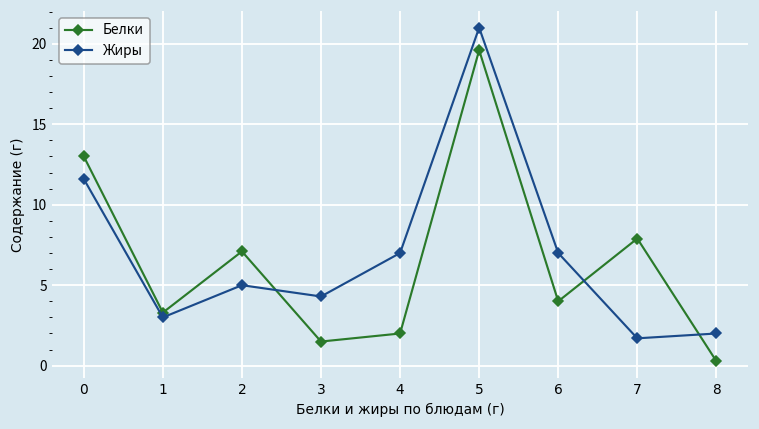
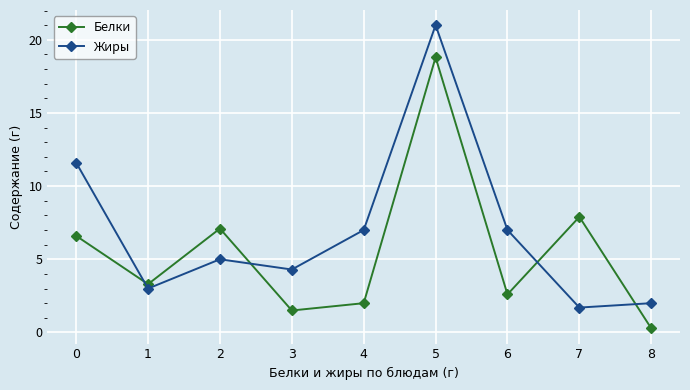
  {
    "Белки": {
-     "0": 13.0,
+     "0": 6.6,
      "1": 3.3,
      "2": 7.1,
      "3": 1.5,
      "4": 2.0,
-     "5": 19.6,
-     "6": 4.0,
+     "5": 18.8,
+     "6": 2.6,
      "7": 7.9,
      "8": 0.3
    },
    "Жиры": {
      "0": 11.6,
      "1": 3.0,
      "2": 5.0,
      "3": 4.3,
      "4": 7.0,
      "5": 21.0,
      "6": 7.0,
      "7": 1.7,
      "8": 2.0
    }
  }
